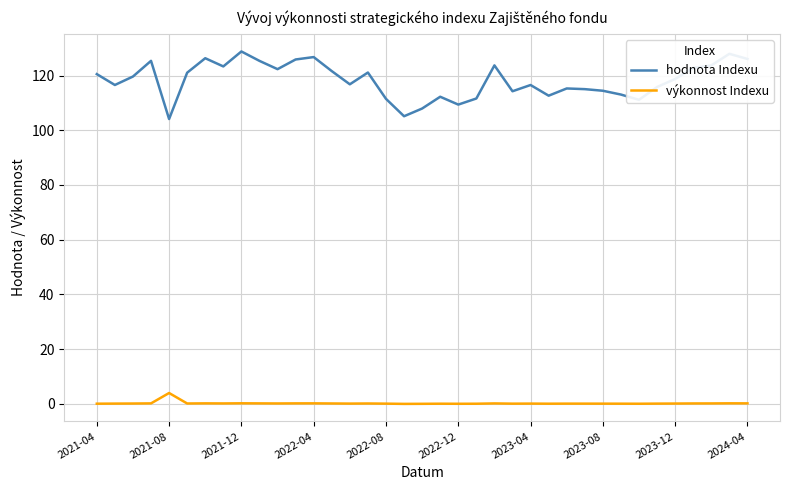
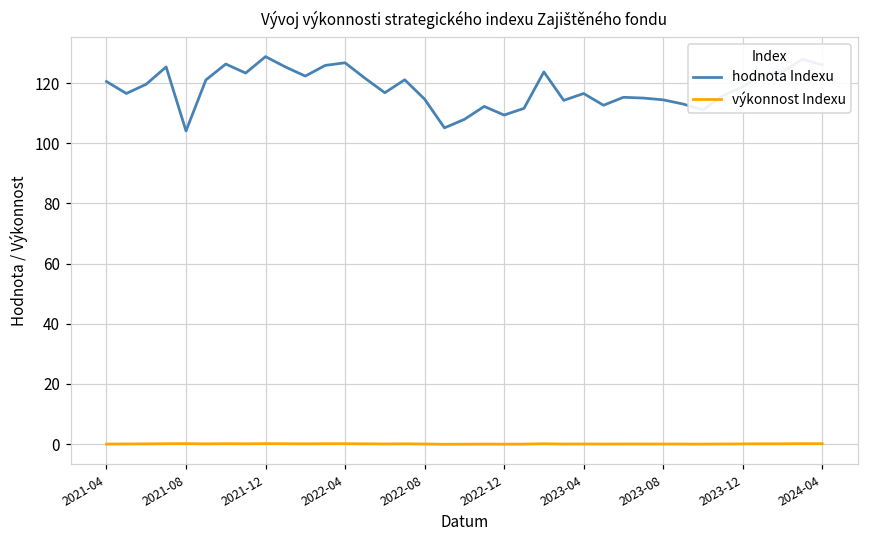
  {
    "hodnota Indexu": {
      "2021-04": 121,
      "2021-08": 104,
      "2021-12": 129,
      "2022-04": 127,
-     "2022-08": 112,
+     "2022-08": 115,
      "2022-12": 109,
      "2023-04": 117,
      "2023-08": 114
    },
    "výkonnost Indexu": {
      "2021-04": 0,
-     "2021-08": 4,
+     "2021-08": 0,
      "2021-12": 0,
      "2022-04": 0,
      "2022-08": 0,
      "2022-12": 0,
      "2023-04": 0,
      "2023-08": 0,
      "2023-12": 0,
      "2024-04": 0
    }
  }
